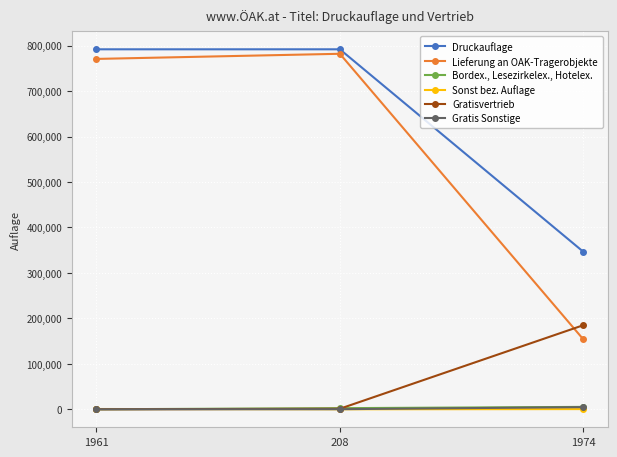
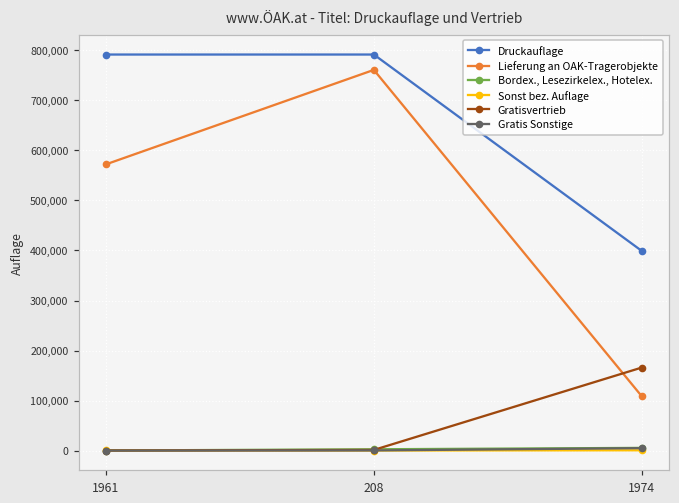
  {
    "Druckauflage": {
      "1961": "790,000",
      "208": "790,000",
-     "1974": "350,000"
+     "1974": "400,000"
    },
    "Lieferung an OAK-Tragerobjekte": {
-     "1961": "770,000",
-     "208": "780,000",
-     "1974": "150,000"
+     "1961": "570,000",
+     "208": "760,000",
+     "1974": "110,000"
    },
    "Gratisvertrieb": {
-     "1974": "190,000"
+     "1974": "170,000"
    }
  }
